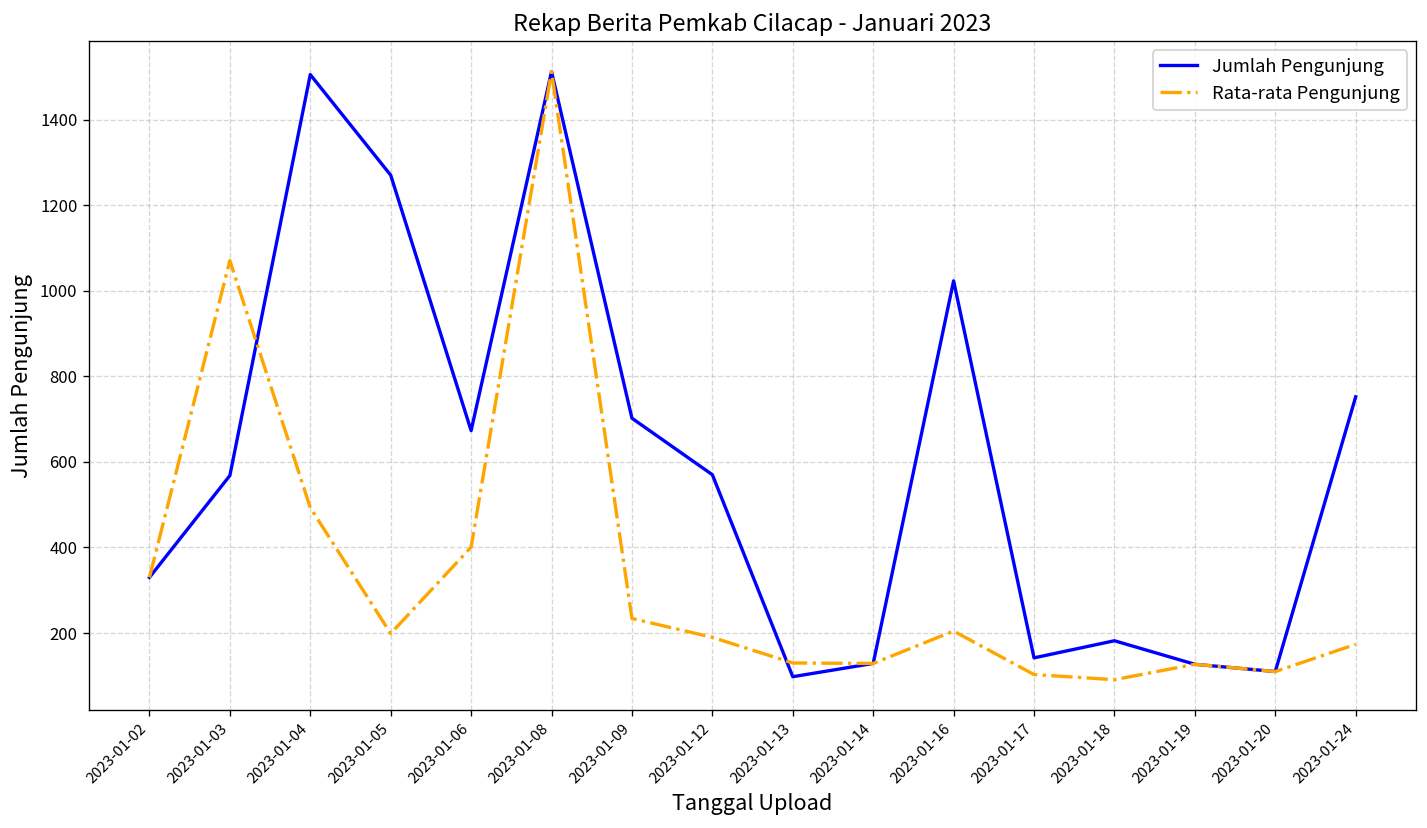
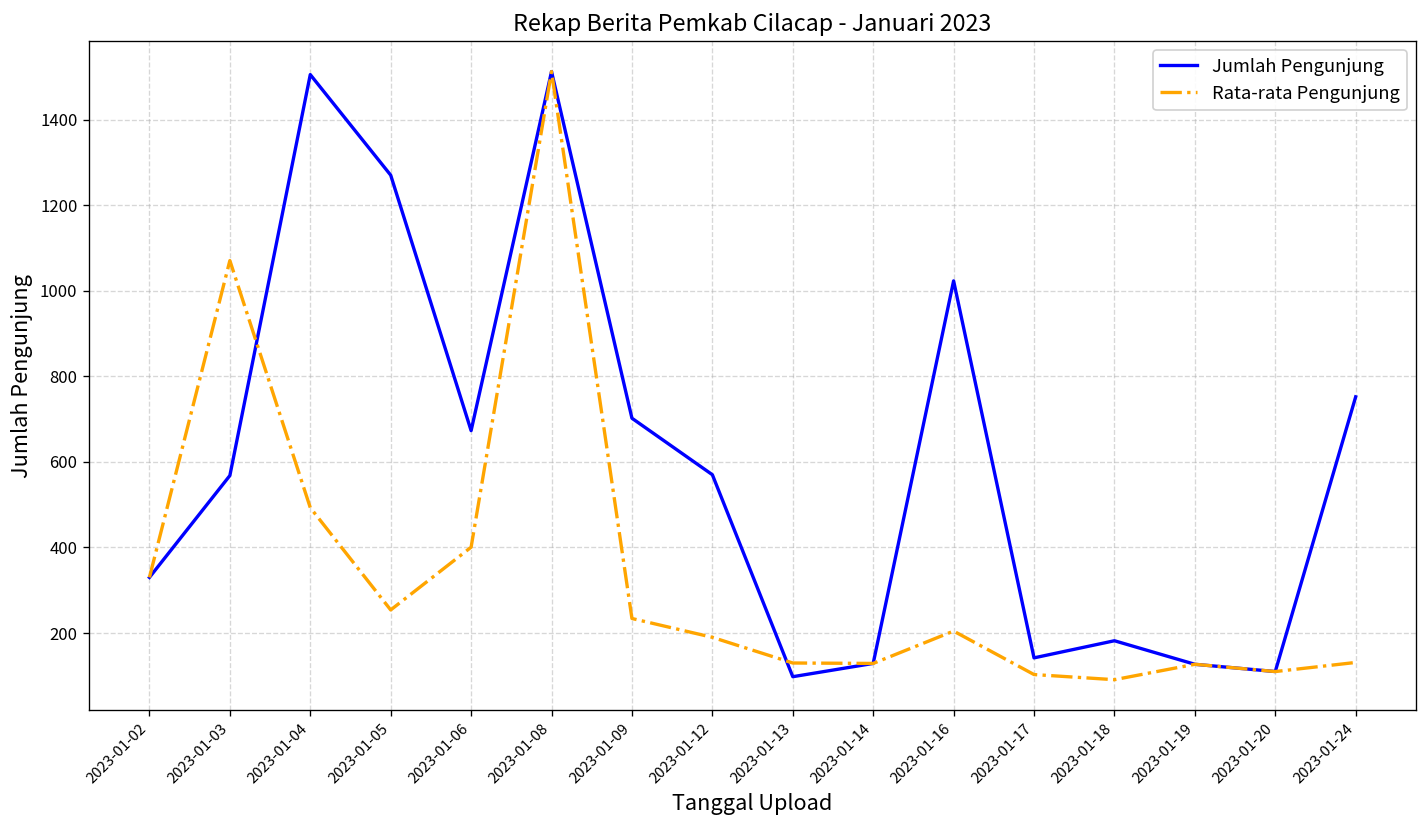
  {
    "Jumlah Pengunjung": {
      "2023-01-03": 570,
      "2023-01-04": 1510,
      "2023-01-05": 1270,
      "2023-01-06": 670,
      "2023-01-09": 700,
      "2023-01-12": 570,
      "2023-01-13": 100,
      "2023-01-16": 1020,
      "2023-01-17": 140,
      "2023-01-18": 180,
      "2023-01-24": 750
    },
    "Rata-rata Pengunjung": {
      "2023-01-03": 1070,
      "2023-01-04": 490,
-     "2023-01-05": 200,
+     "2023-01-05": 250,
      "2023-01-06": 400,
      "2023-01-09": 230,
      "2023-01-12": 190,
      "2023-01-13": 130,
      "2023-01-16": 200,
      "2023-01-17": 100,
      "2023-01-18": 90,
-     "2023-01-24": 170
+     "2023-01-24": 130
    }
  }
